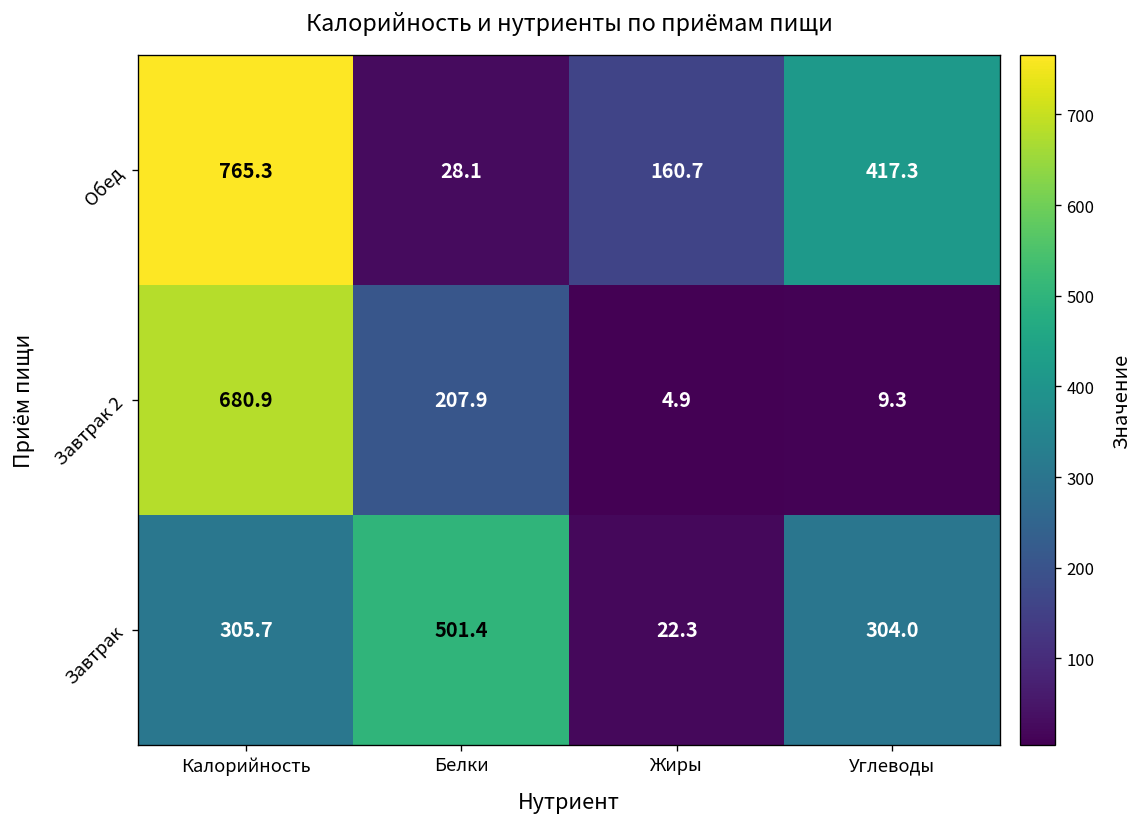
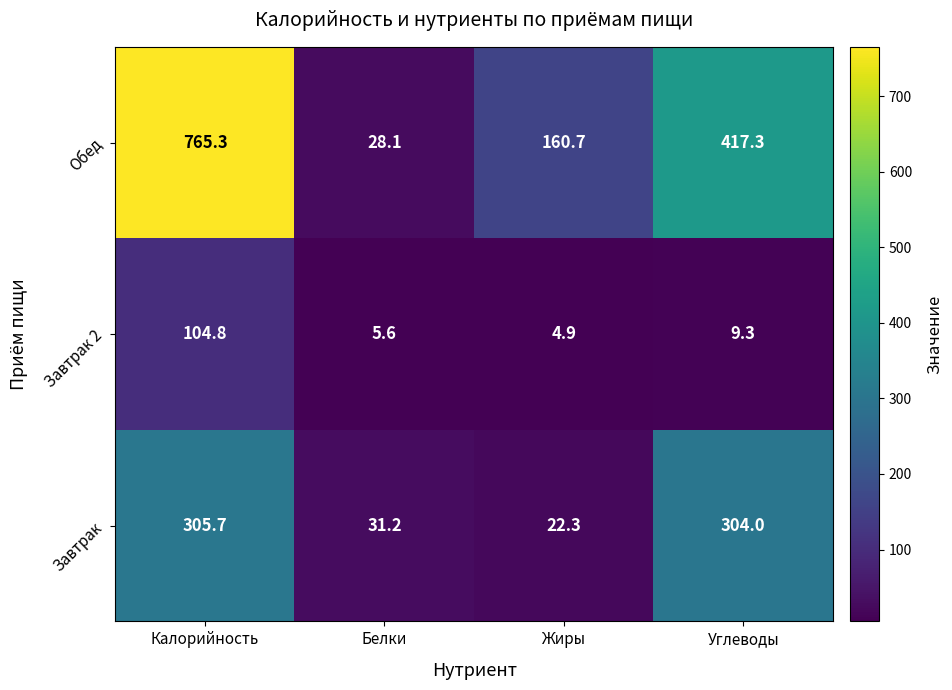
  {
    "Обед": {
      "Калорийность": 765.3,
      "Белки": 28.1,
      "Жиры": 160.7,
      "Углеводы": 417.3
    },
    "Завтрак 2": {
-     "Калорийность": 680.9,
-     "Белки": 207.9,
+     "Калорийность": 104.8,
+     "Белки": 5.6,
      "Жиры": 4.9,
      "Углеводы": 9.3
    },
    "Завтрак": {
      "Калорийность": 305.7,
-     "Белки": 501.4,
+     "Белки": 31.2,
      "Жиры": 22.3,
      "Углеводы": 304.0
    }
  }
